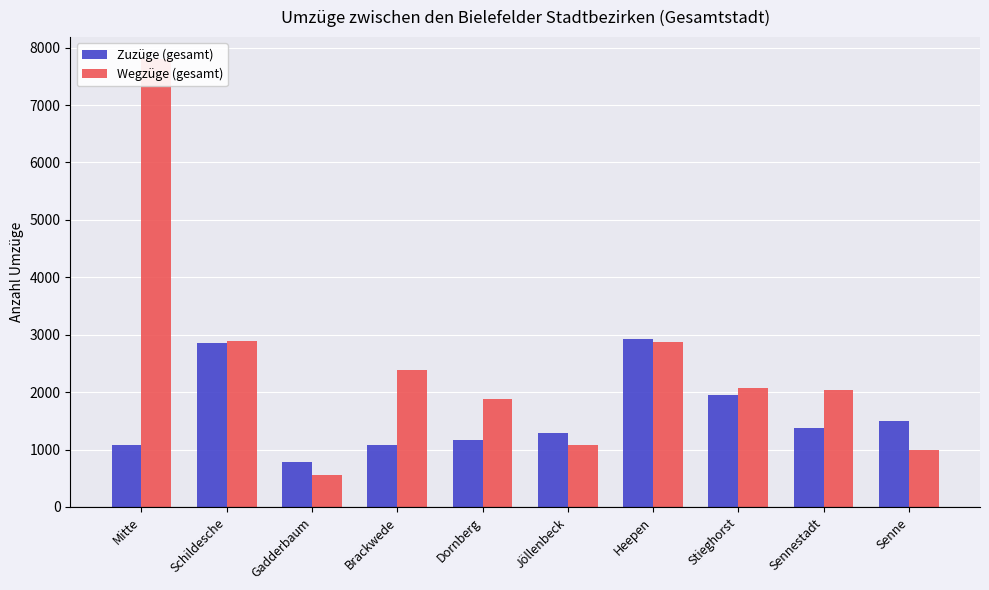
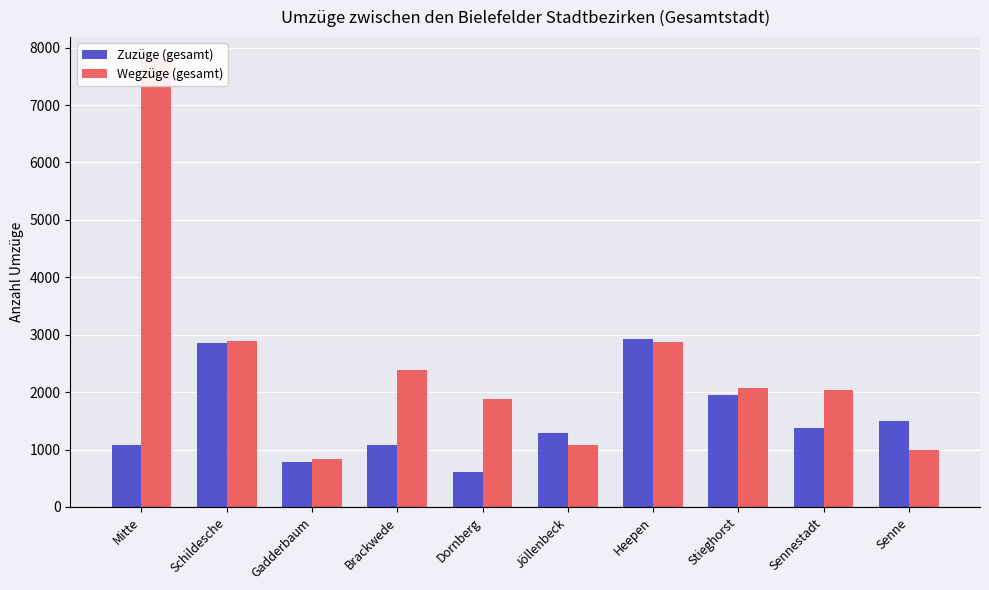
  {
    "Zuzüge (gesamt)": {
      "Mitte": 1100,
      "Schildesche": 2900,
      "Gadderbaum": 800,
      "Brackwede": 1100,
-     "Dornberg": 1200,
+     "Dornberg": 600,
      "Jöllenbeck": 1300,
      "Heepen": 2900,
      "Stieghorst": 1900,
      "Sennestadt": 1400,
      "Senne": 1500
    },
    "Wegzüge (gesamt)": {
      "Schildesche": 2900,
-     "Gadderbaum": 600,
+     "Gadderbaum": 800,
      "Brackwede": 2400,
      "Dornberg": 1900,
      "Jöllenbeck": 1100,
      "Heepen": 2900,
      "Stieghorst": 2100,
      "Sennestadt": 2000,
      "Senne": 1000
    }
  }
